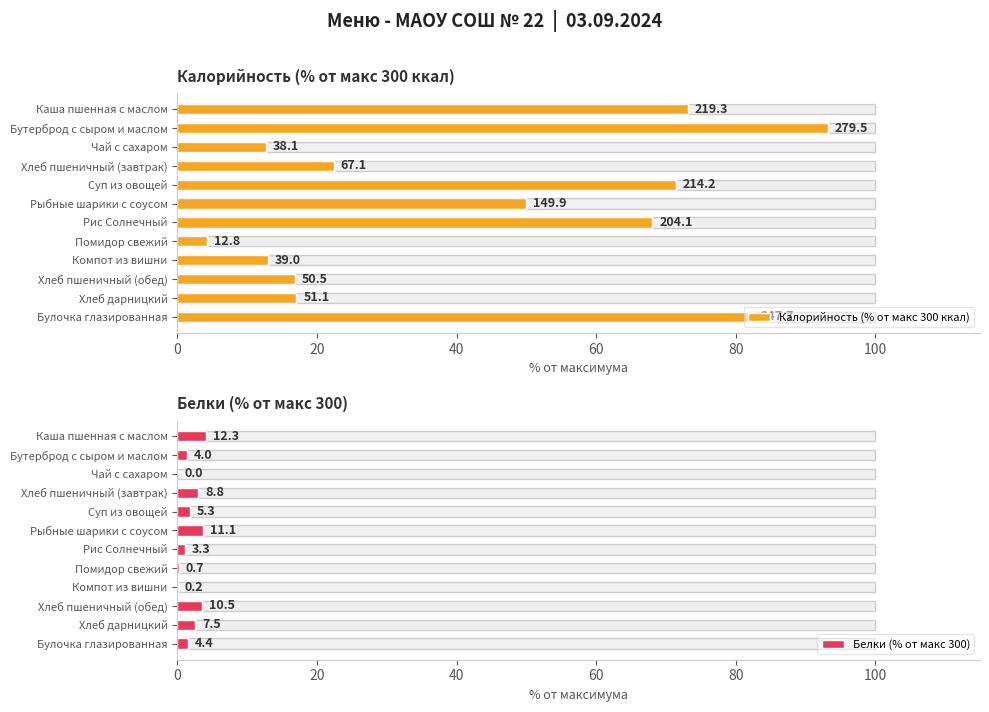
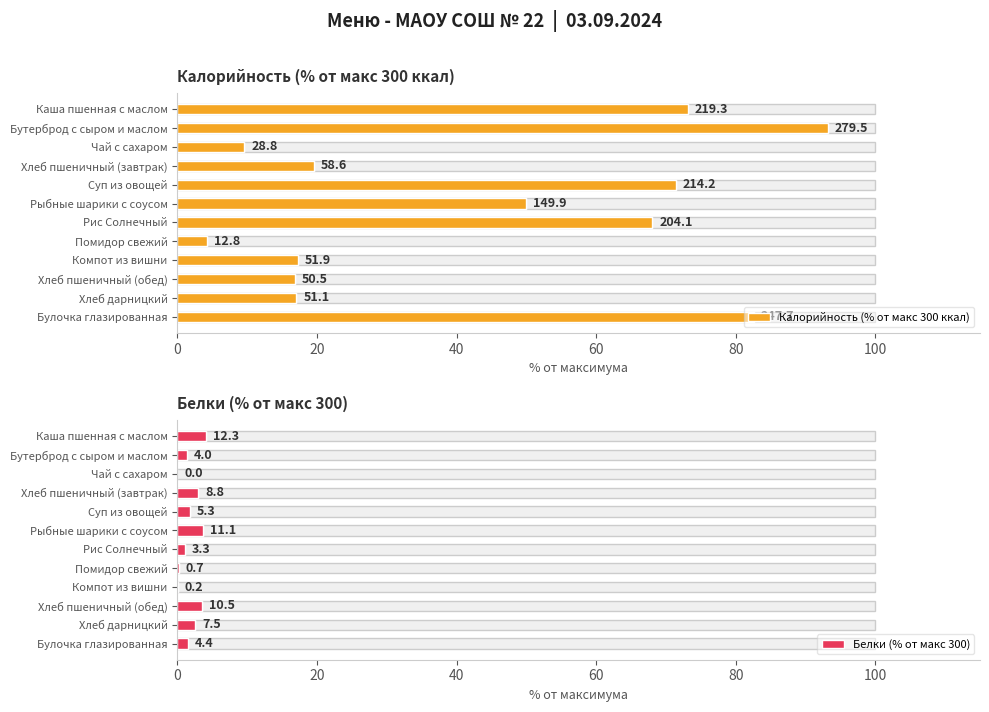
  {
    "Калорийность (% от макс 300 ккал)": {
      "Калорийность (% от макс 300 ккал)": {
-       "Чай с сахаром": 38.1,
-       "Хлеб пшеничный (завтрак)": 67.1,
-       "Компот из вишни": 39.0
+       "Чай с сахаром": 28.8,
+       "Хлеб пшеничный (завтрак)": 58.6,
+       "Компот из вишни": 51.9
      }
    },
    "Белки (% от макс 300)": {
      "Белки (% от макс 300)": {
        "Чай с сахаром": 0.0,
        "Помидор свежий": 0.2
      }
    }
  }
